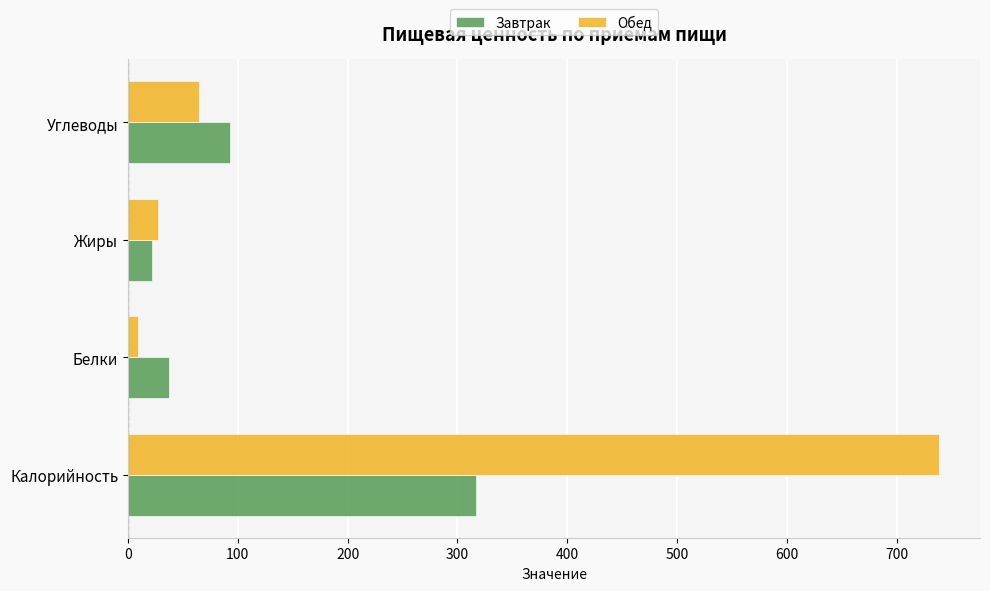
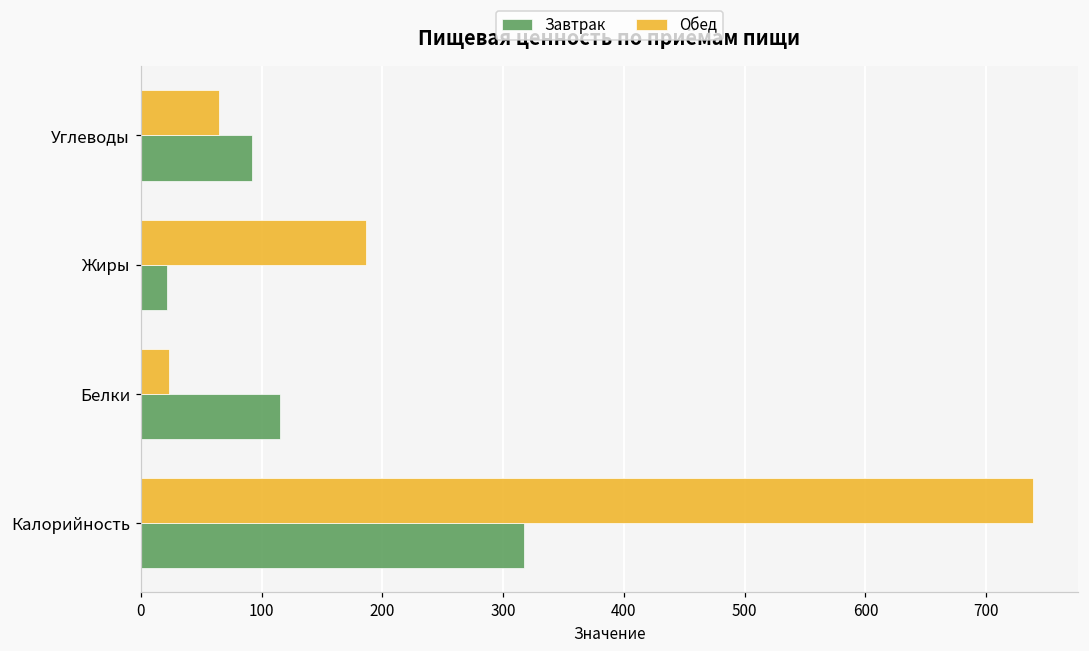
  {
    "Завтрак": {
      "Углеводы": 93,
      "Жиры": 22,
-     "Белки": 38,
+     "Белки": 116,
      "Калорийность": 317
    },
    "Обед": {
      "Углеводы": 65,
-     "Жиры": 27,
-     "Белки": 9,
+     "Жиры": 186,
+     "Белки": 24,
      "Калорийность": 739
    }
  }
